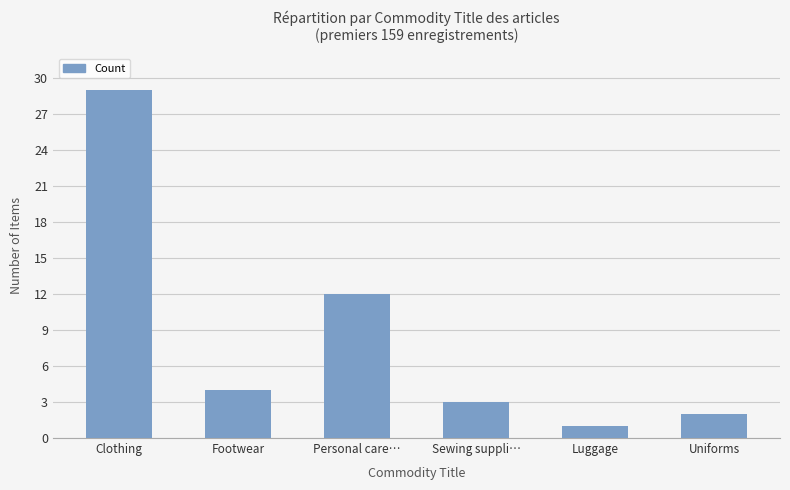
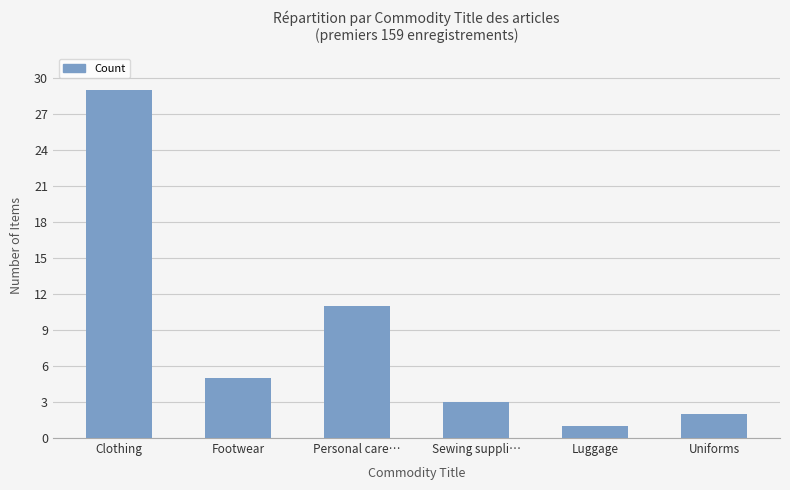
  {
    "Clothing": 29,
-   "Footwear": 4,
-   "Personal care…": 12,
+   "Footwear": 5,
+   "Personal care…": 11,
    "Sewing suppli…": 3,
    "Luggage": 1,
    "Uniforms": 2
  }
